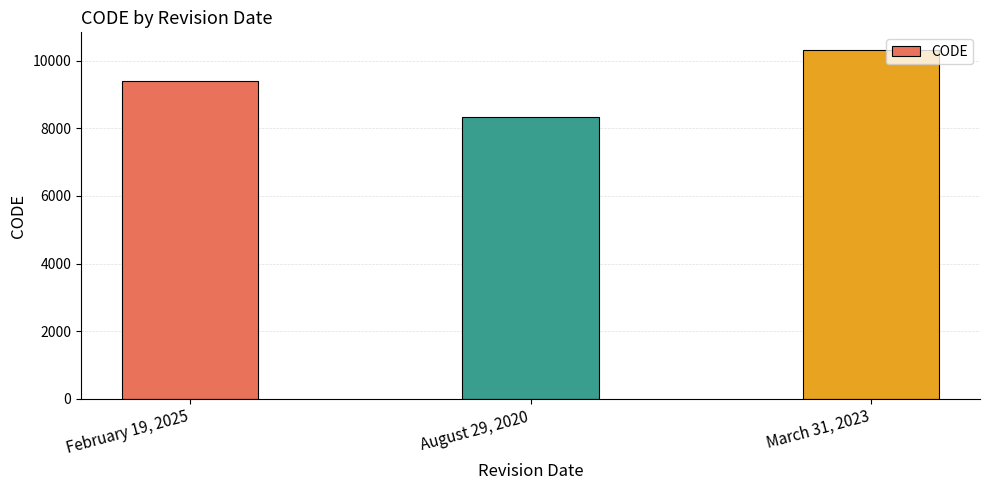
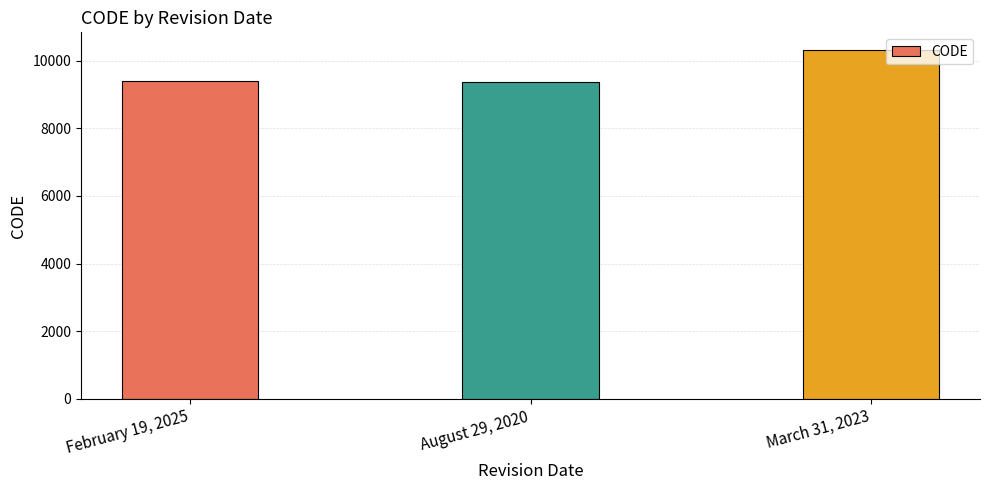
  {
    "February 19, 2025": 9400,
-   "August 29, 2020": 8300,
+   "August 29, 2020": 9400,
    "March 31, 2023": 10300
  }
